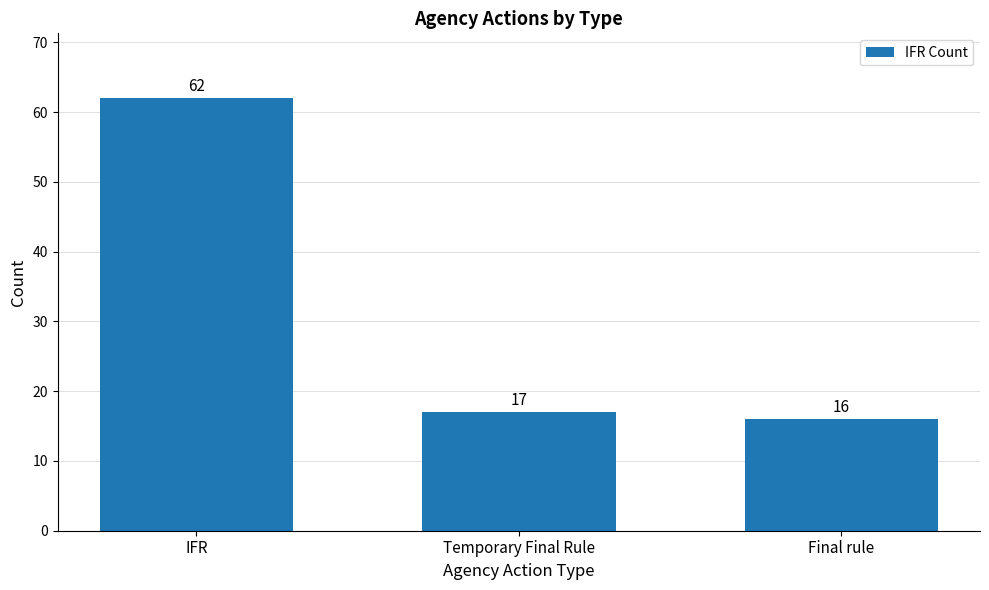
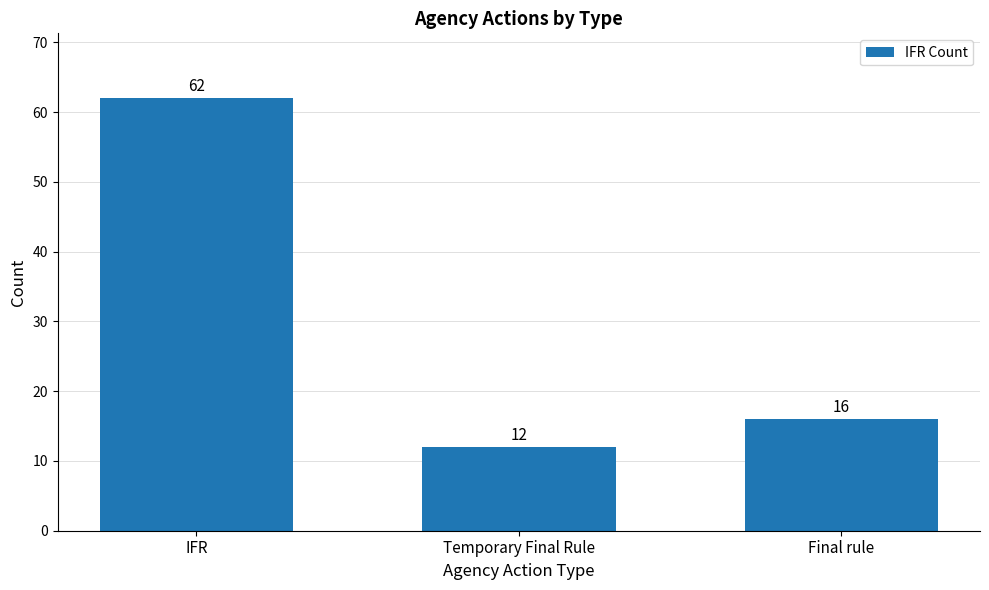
  {
    "IFR": 62,
-   "Temporary Final Rule": 17,
+   "Temporary Final Rule": 12,
    "Final rule": 16
  }
